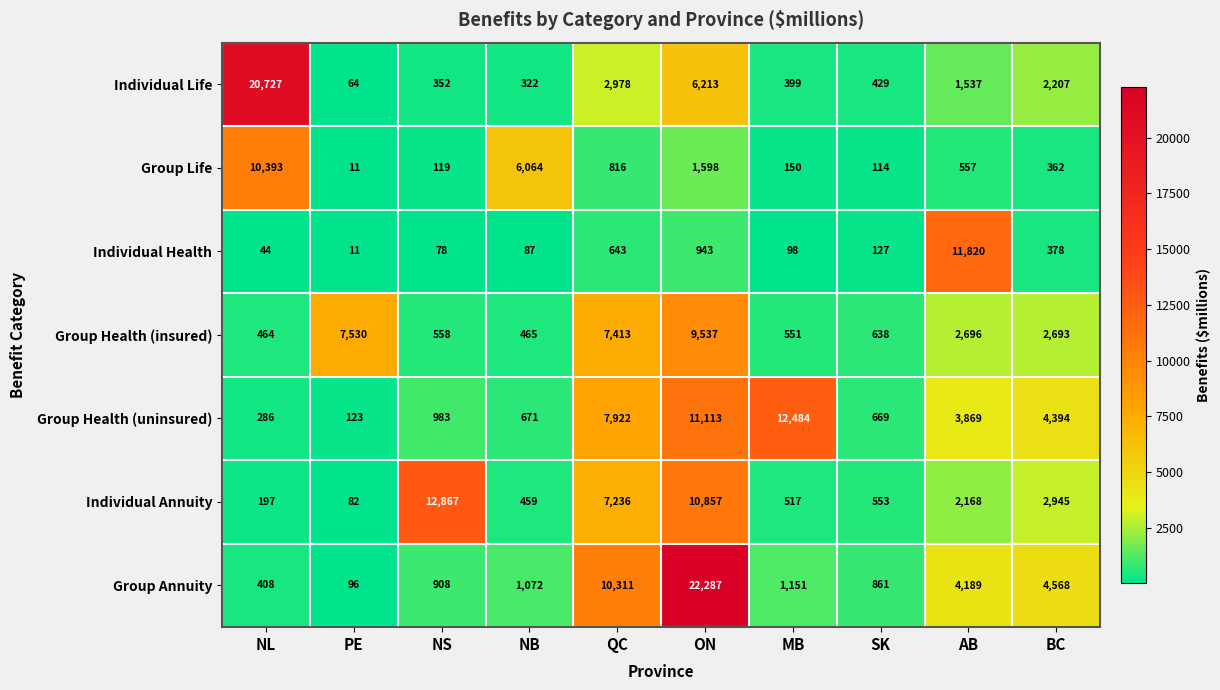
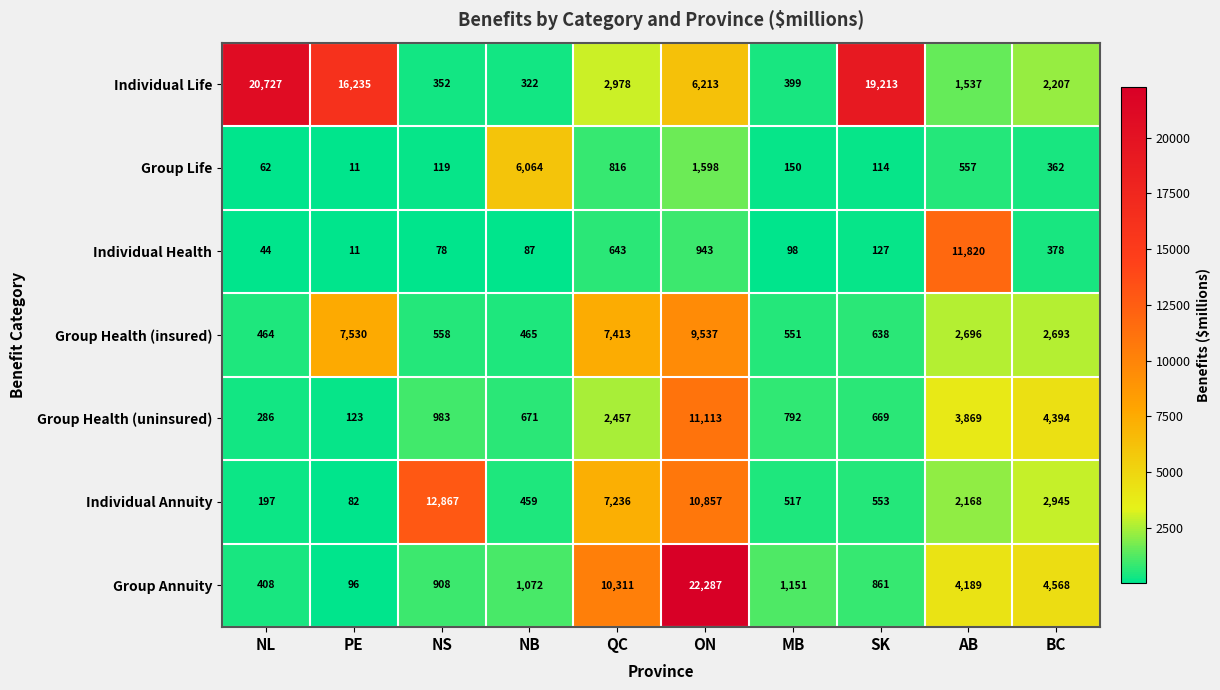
  {
    "Individual Life": {
      "NL": "20,727",
-     "PE": "64",
+     "PE": "16,235",
      "NS": "352",
      "NB": "322",
      "QC": "2,978",
      "ON": "6,213",
      "MB": "399",
-     "SK": "429",
+     "SK": "19,213",
      "AB": "1,537",
      "BC": "2,207"
    },
    "Group Life": {
-     "NL": "10,393",
+     "NL": "62",
      "PE": "11",
      "NS": "119",
      "NB": "6,064",
      "QC": "816",
      "ON": "1,598",
      "MB": "150",
      "SK": "114",
      "AB": "557",
      "BC": "362"
    },
    "Individual Health": {
      "NL": "44",
      "PE": "11",
      "NS": "78",
      "NB": "87",
      "QC": "643",
      "ON": "943",
      "MB": "98",
      "SK": "127",
      "AB": "11,820",
      "BC": "378"
    },
    "Group Health (insured)": {
      "NL": "464",
      "PE": "7,530",
      "NS": "558",
      "NB": "465",
      "QC": "7,413",
      "ON": "9,537",
      "MB": "551",
      "SK": "638",
      "AB": "2,696",
      "BC": "2,693"
    },
    "Group Health (uninsured)": {
      "NL": "286",
      "PE": "123",
      "NS": "983",
      "NB": "671",
-     "QC": "7,922",
+     "QC": "2,457",
      "ON": "11,113",
-     "MB": "12,484",
+     "MB": "792",
      "SK": "669",
      "AB": "3,869",
      "BC": "4,394"
    },
    "Individual Annuity": {
      "NL": "197",
      "PE": "82",
      "NS": "12,867",
      "NB": "459",
      "QC": "7,236",
      "ON": "10,857",
      "MB": "517",
      "SK": "553",
      "AB": "2,168",
      "BC": "2,945"
    },
    "Group Annuity": {
      "NL": "408",
      "PE": "96",
      "NS": "908",
      "NB": "1,072",
      "QC": "10,311",
      "ON": "22,287",
      "MB": "1,151",
      "SK": "861",
      "AB": "4,189",
      "BC": "4,568"
    }
  }
